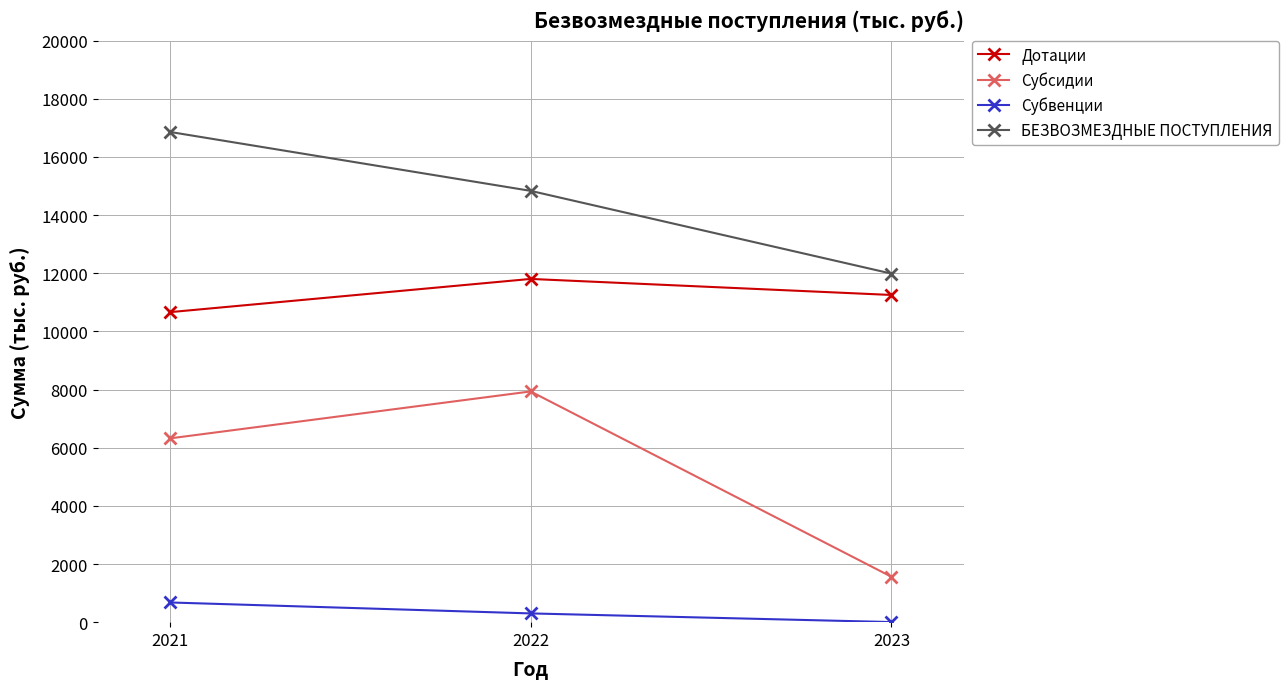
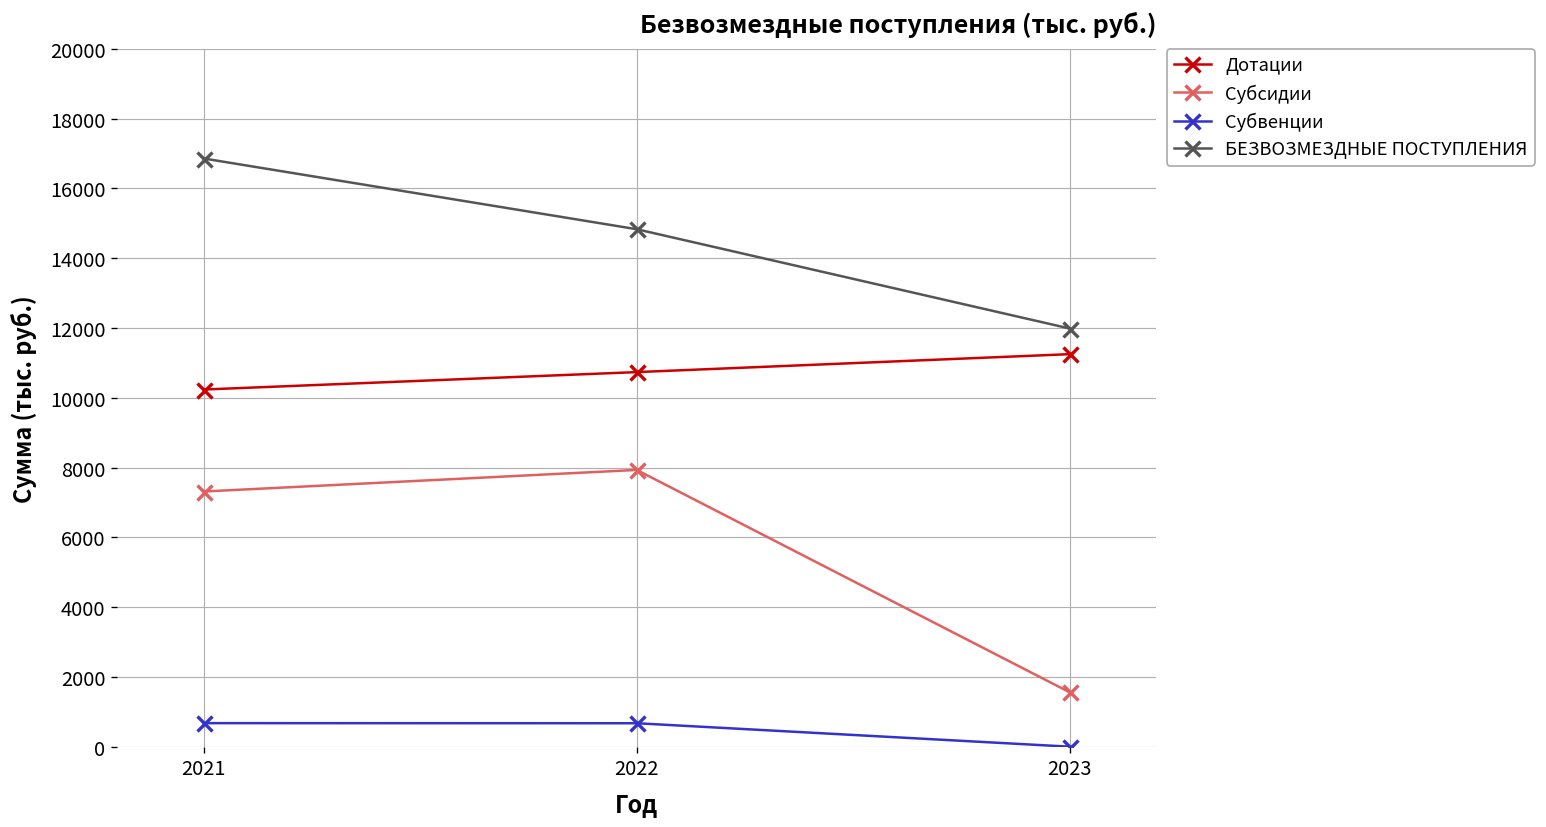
  {
    "Дотации": {
-     "2021": 10700,
-     "2022": 11800,
+     "2021": 10200,
+     "2022": 10700,
      "2023": 11300
    },
    "Субсидии": {
-     "2021": 6300,
+     "2021": 7300,
      "2022": 7900,
      "2023": 1600
    },
    "Субвенции": {
      "2021": 700,
-     "2022": 300,
+     "2022": 700,
      "2023": 0
    },
    "БЕЗВОЗМЕЗДНЫЕ ПОСТУПЛЕНИЯ": {
      "2021": 16900,
      "2022": 14800,
      "2023": 12000
    }
  }
